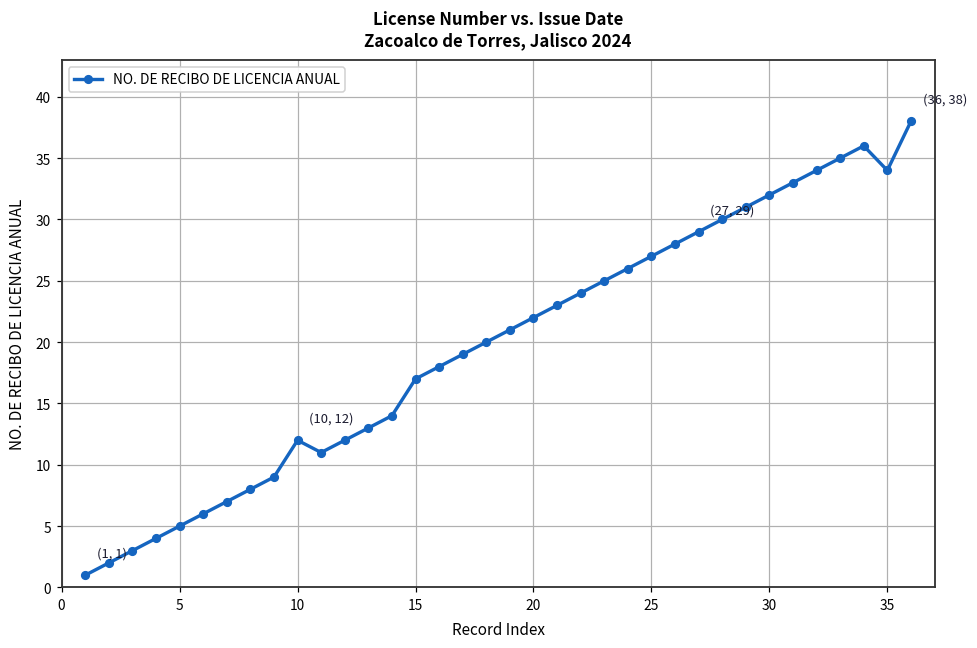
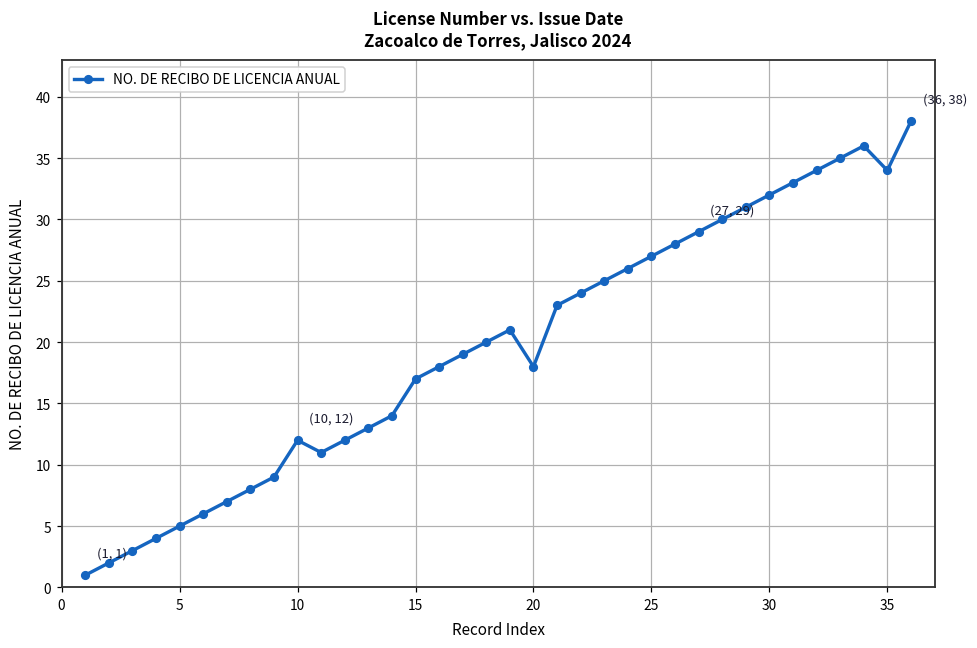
  {
    "5": 5,
    "15": 17,
-   "20": 22,
+   "20": 18,
    "25": 27,
    "30": 32,
    "35": 34
  }
